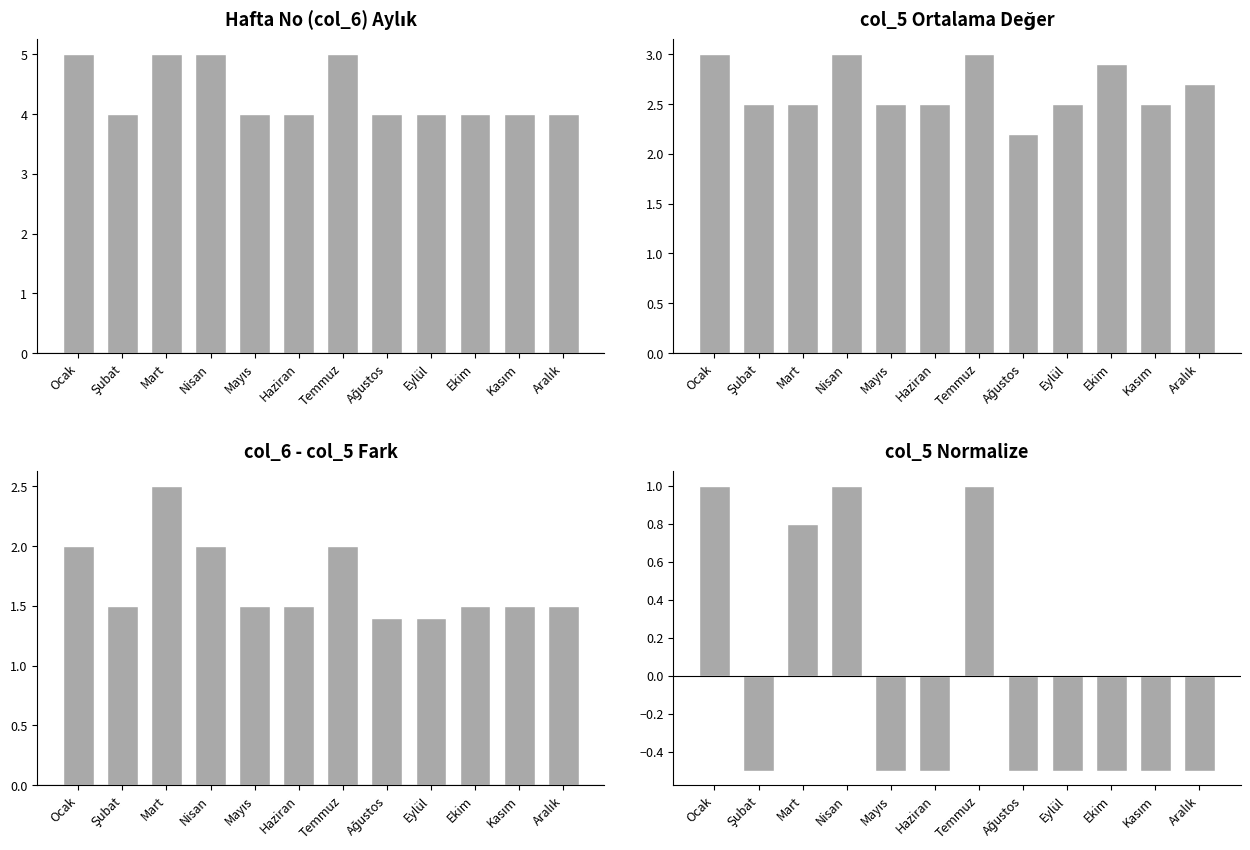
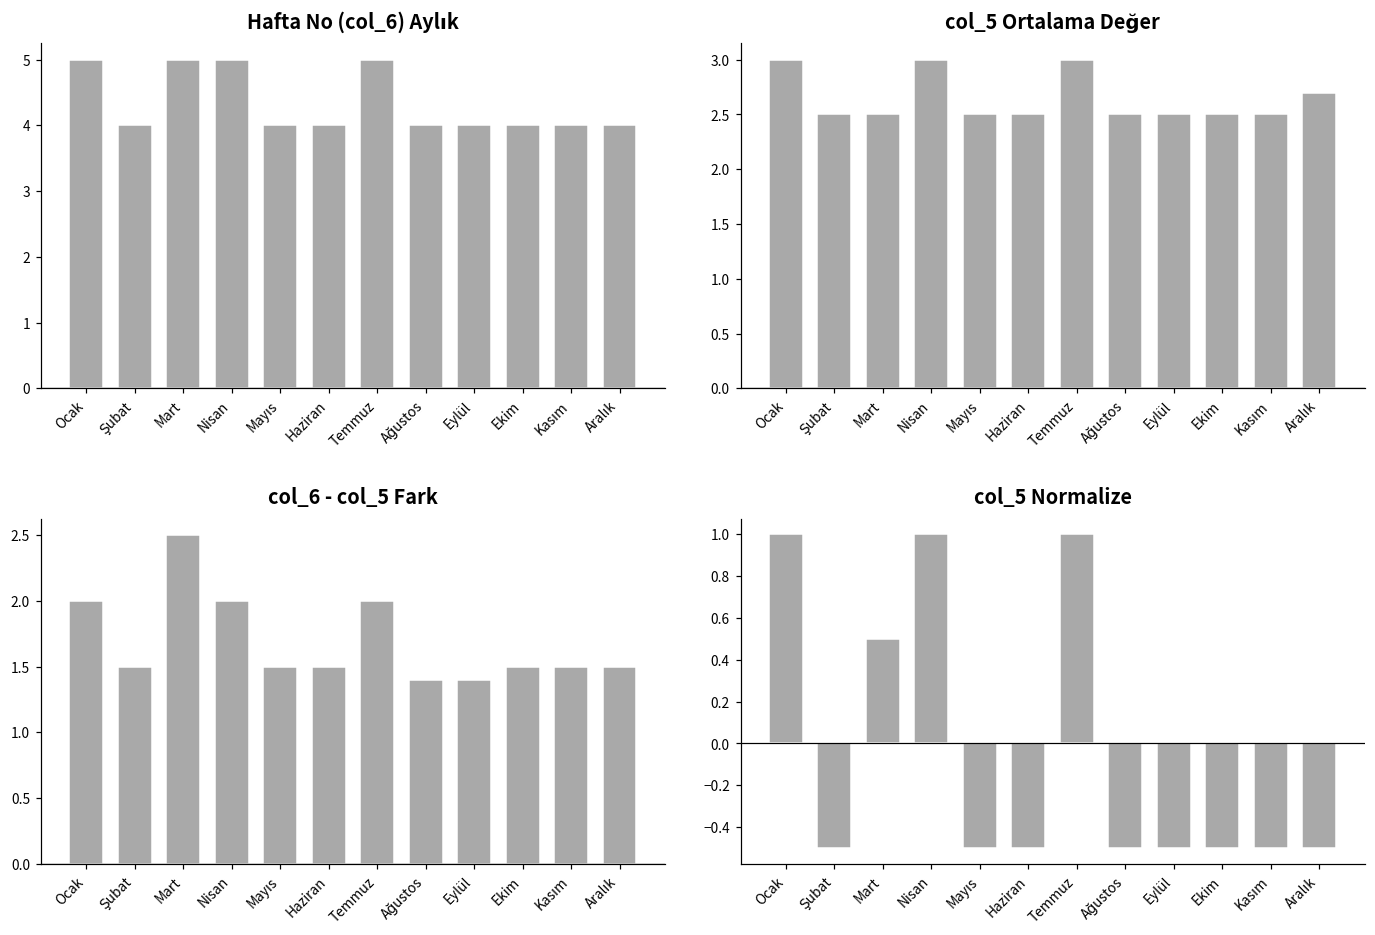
  {
    "Hafta No (col_6) Aylık": {
      "Ocak": 5.0,
      "Şubat": 4.0,
      "Mart": 5.0,
      "Nisan": 5.0,
      "Mayıs": 4.0,
      "Haziran": 4.0,
      "Temmuz": 5.0,
      "Ağustos": 4.0,
      "Eylül": 4.0,
      "Ekim": 4.0,
      "Kasım": 4.0,
      "Aralık": 4.0
    },
    "col_5 Ortalama Değer": {
      "Ocak": 3.0,
      "Şubat": 2.5,
      "Mart": 2.5,
      "Nisan": 3.0,
      "Mayıs": 2.5,
      "Haziran": 2.5,
      "Temmuz": 3.0,
-     "Ağustos": 2.2,
+     "Ağustos": 2.5,
      "Eylül": 2.5,
-     "Ekim": 2.9,
+     "Ekim": 2.5,
      "Kasım": 2.5,
      "Aralık": 2.7
    },
    "col_6 - col_5 Fark": {
      "Ocak": 2.00,
      "Şubat": 1.50,
      "Mart": 2.50,
      "Nisan": 2.00,
      "Mayıs": 1.50,
      "Haziran": 1.50,
      "Temmuz": 2.00,
      "Ağustos": 1.40,
      "Eylül": 1.40,
      "Ekim": 1.50,
      "Kasım": 1.50,
      "Aralık": 1.50
    },
    "col_5 Normalize": {
      "Ocak": 1.0,
      "Şubat": -0.5,
-     "Mart": 0.8,
+     "Mart": 0.5,
      "Nisan": 1.0,
      "Mayıs": -0.5,
      "Haziran": -0.5,
      "Temmuz": 1.0,
      "Ağustos": -0.5,
      "Eylül": -0.5,
      "Ekim": -0.5,
      "Kasım": -0.5,
      "Aralık": -0.5
    }
  }
